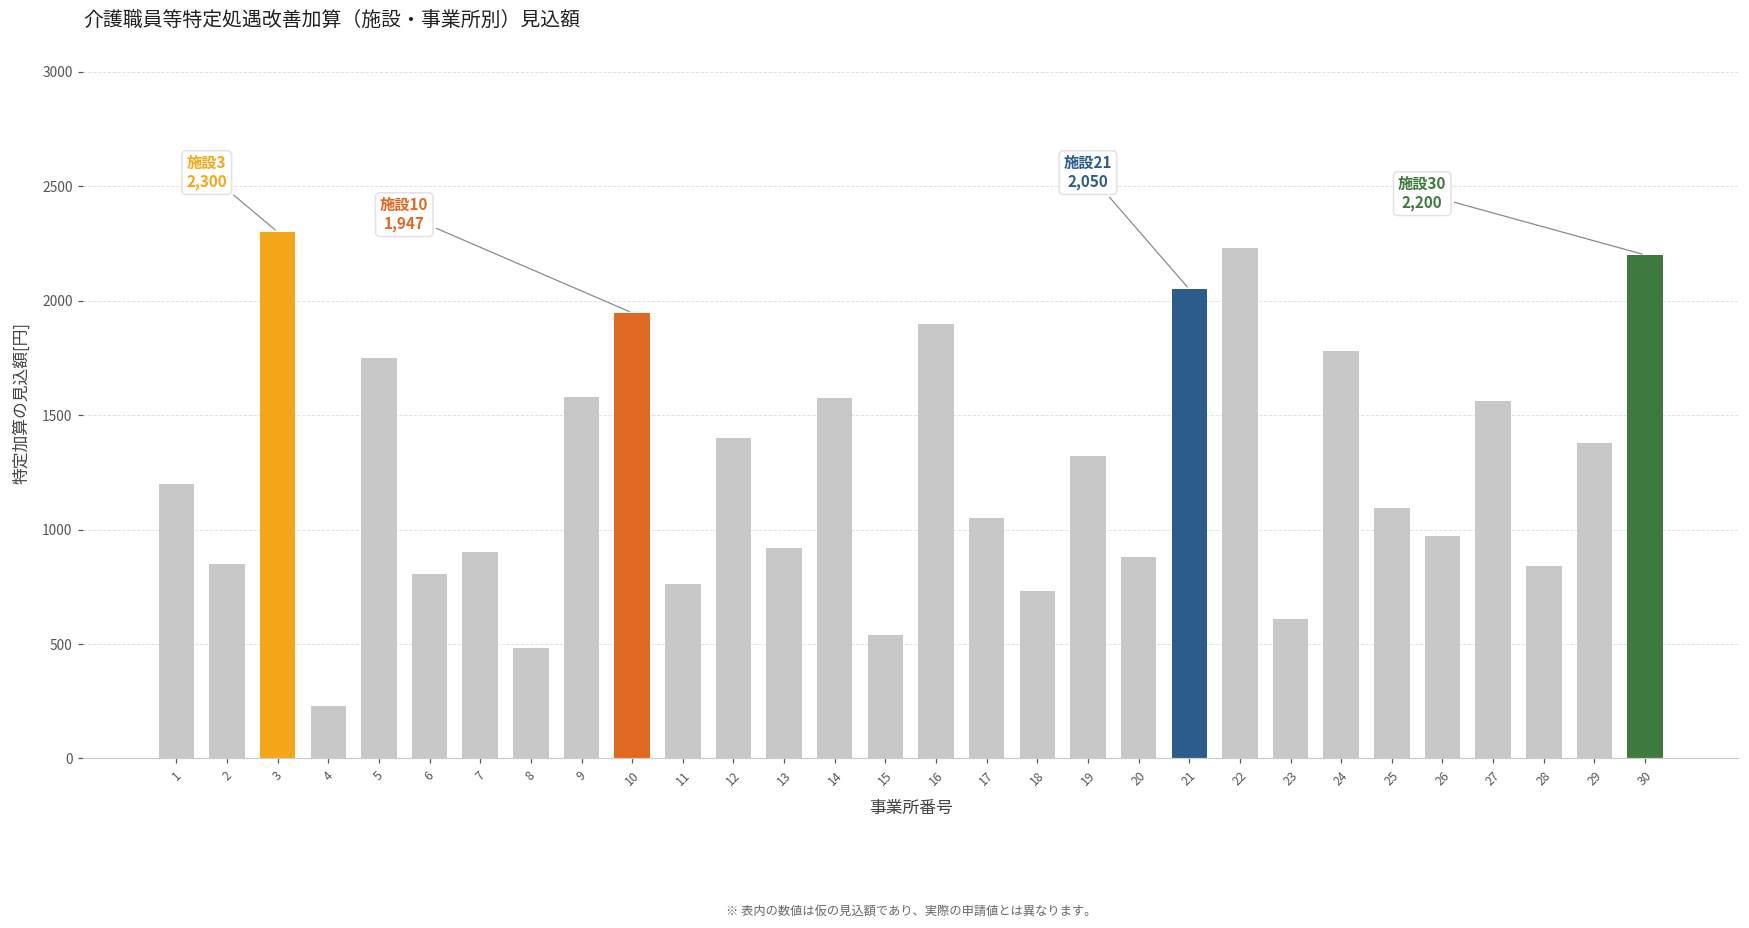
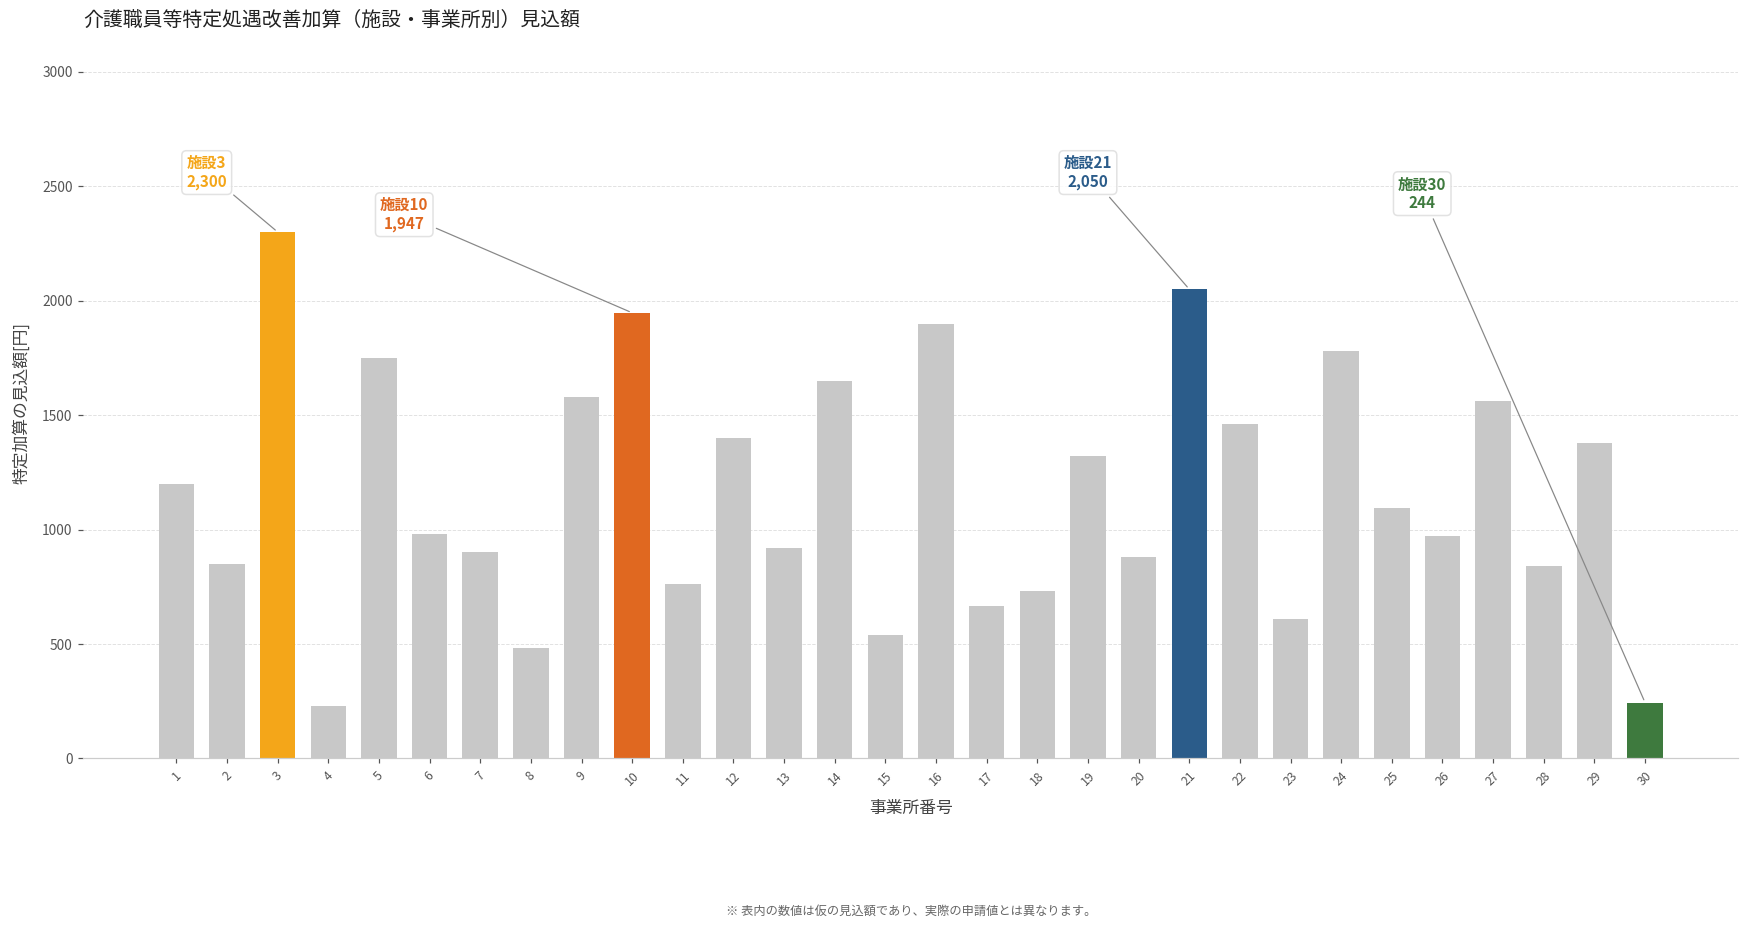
  {
-   "6": "810",
-   "14": "1580",
-   "17": "1050",
-   "22": "2230",
-   "30": "2,200"
+   "6": "980",
+   "14": "1650",
+   "17": "670",
+   "22": "1460",
+   "30": "244"
  }
